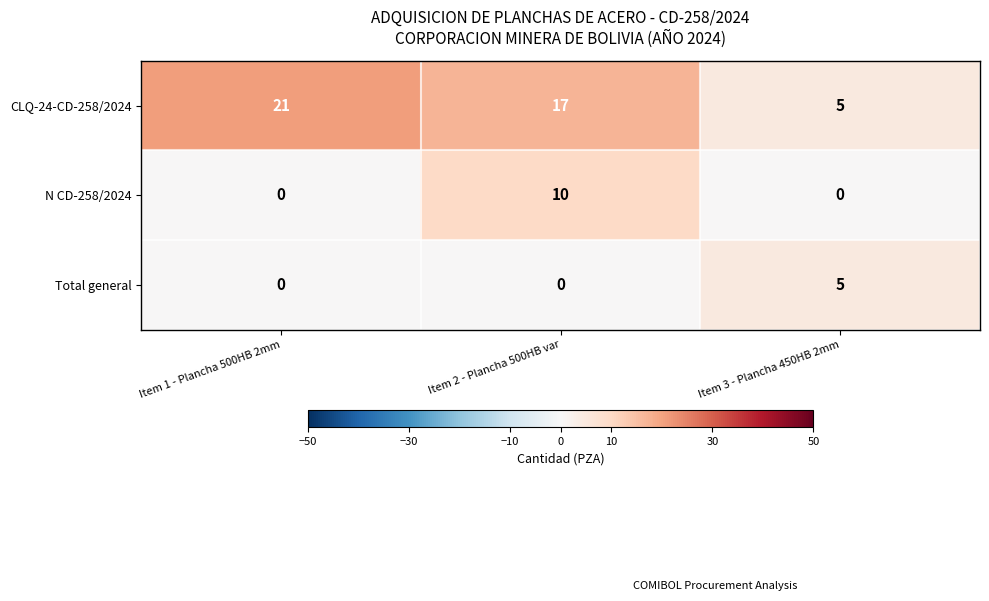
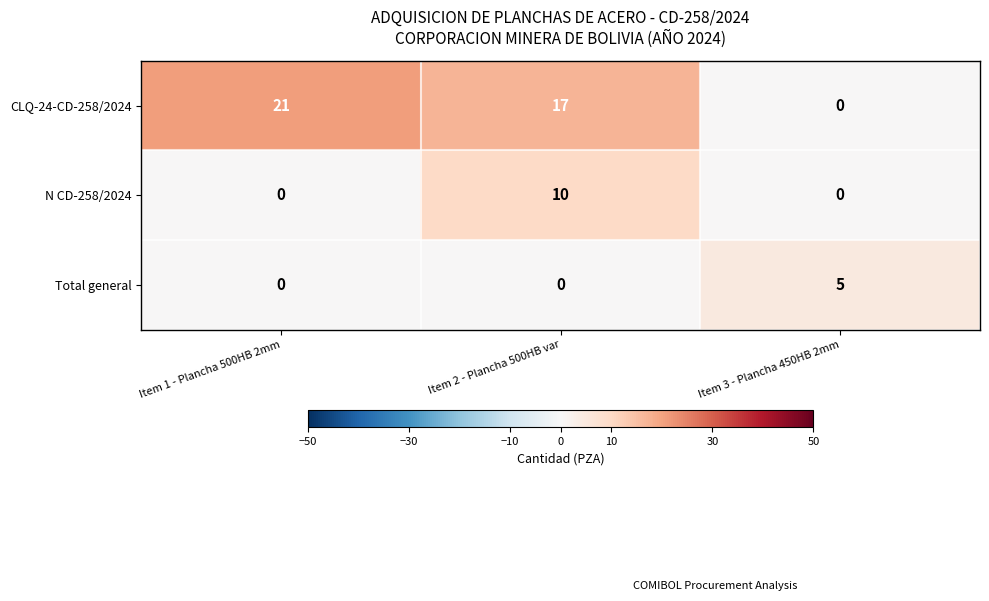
  {
    "CLQ-24-CD-258/2024": {
      "Item 1 - Plancha 500HB 2mm": 21,
      "Item 2 - Plancha 500HB var": 17,
-     "Item 3 - Plancha 450HB 2mm": 5
+     "Item 3 - Plancha 450HB 2mm": 0
    },
    "N CD-258/2024": {
      "Item 1 - Plancha 500HB 2mm": 0,
      "Item 2 - Plancha 500HB var": 10,
      "Item 3 - Plancha 450HB 2mm": 0
    },
    "Total general": {
      "Item 1 - Plancha 500HB 2mm": 0,
      "Item 2 - Plancha 500HB var": 0,
      "Item 3 - Plancha 450HB 2mm": 5
    }
  }
